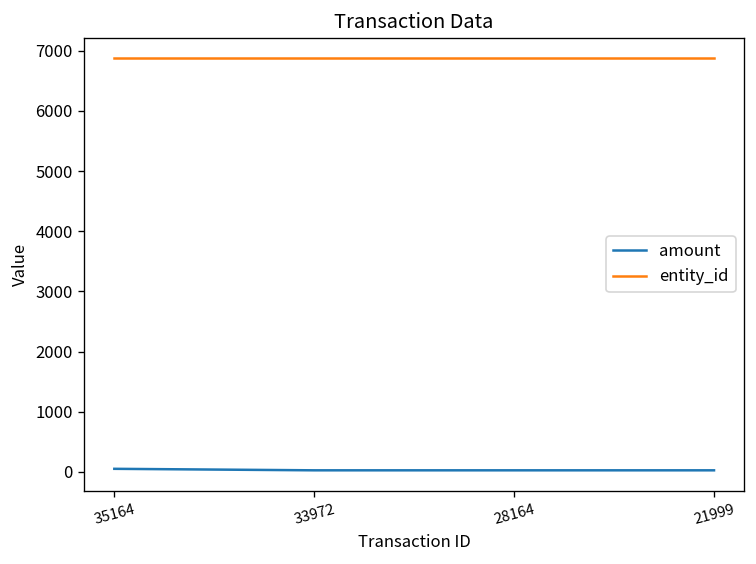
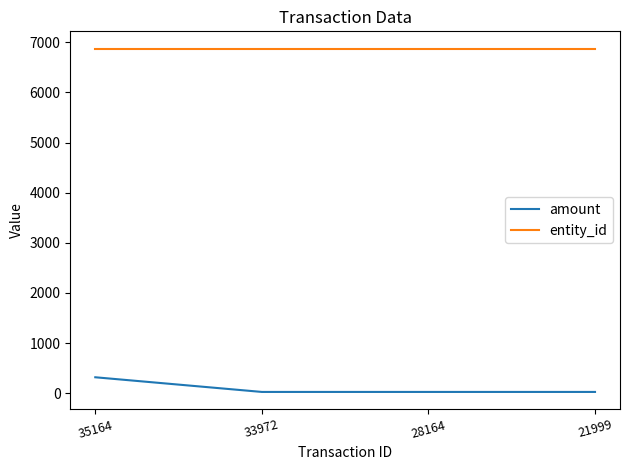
  {
    "amount": {
-     "35164": 100,
+     "35164": 300,
      "33972": 0,
      "28164": 0,
      "21999": 0
    },
    "entity_id": {
      "35164": 6900,
      "33972": 6900,
      "28164": 6900,
      "21999": 6900
    }
  }
